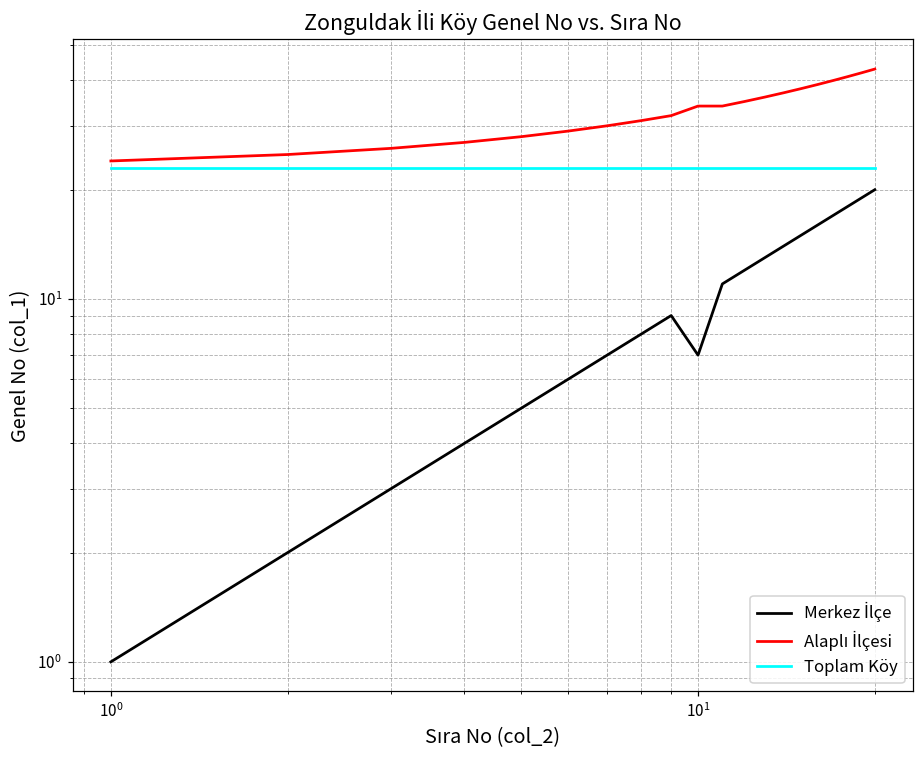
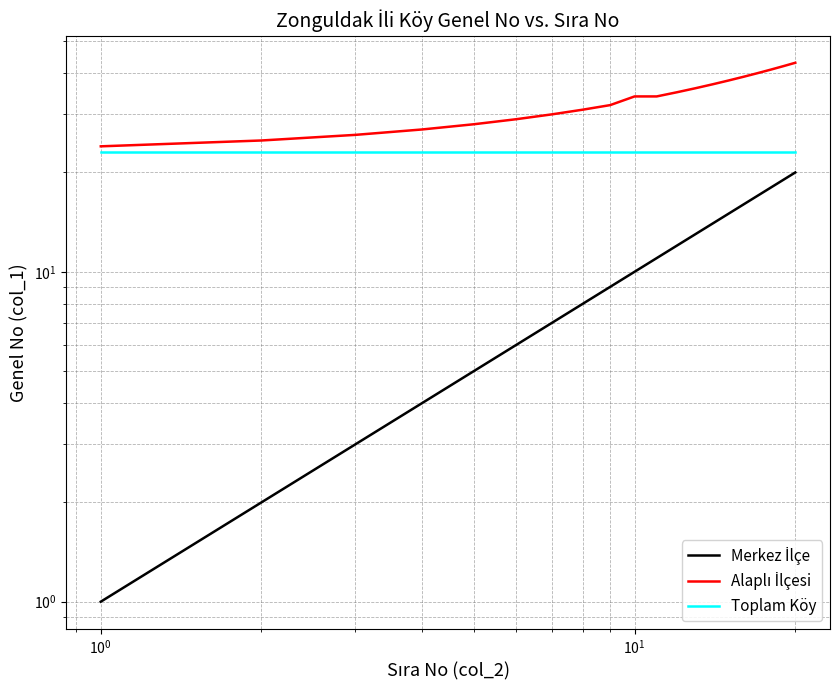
  {
    "Merkez İlçe": {
      "10^0": 1,
-     "10^1": 7
+     "10^1": 10
    },
    "Alaplı İlçesi": {
      "10^0": 24,
      "10^1": 34
    },
    "Toplam Köy": {
      "10^0": 23,
      "10^1": 23
    }
  }
